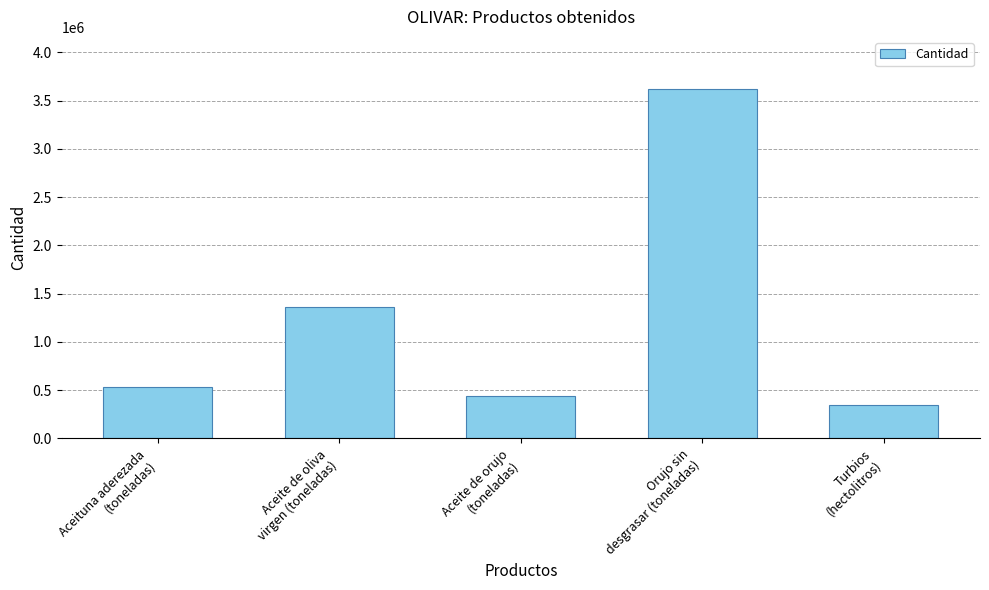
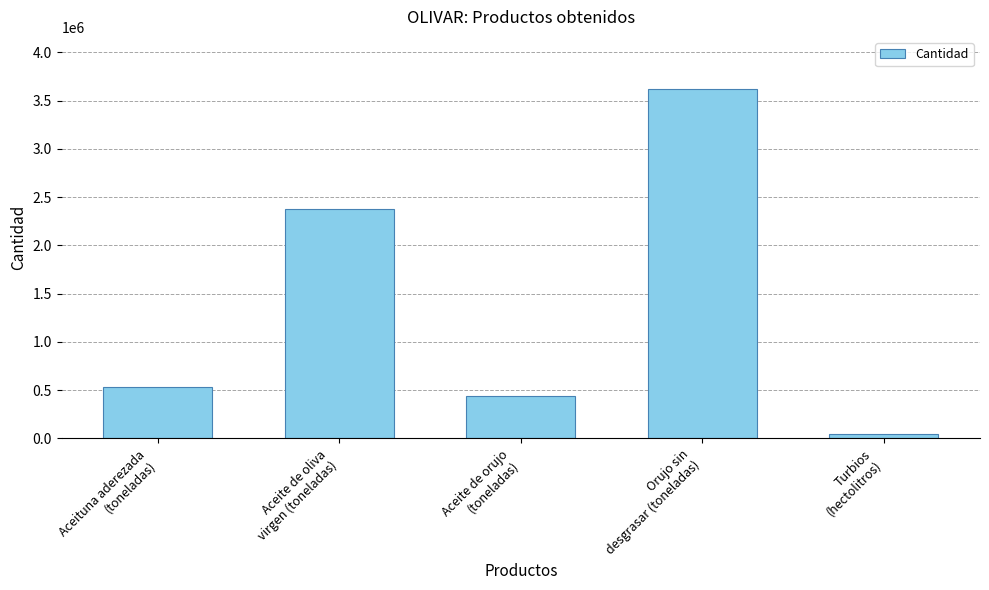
  {
    "Aceituna aderezada (toneladas)": 500000,
-   "Aceite de oliva virgen (toneladas)": 1400000,
+   "Aceite de oliva virgen (toneladas)": 2400000,
    "Aceite de orujo (toneladas)": 400000,
    "Orujo sin desgrasar (toneladas)": 3600000,
-   "Turbios (hectolitros)": 300000
+   "Turbios (hectolitros)": 0
  }
